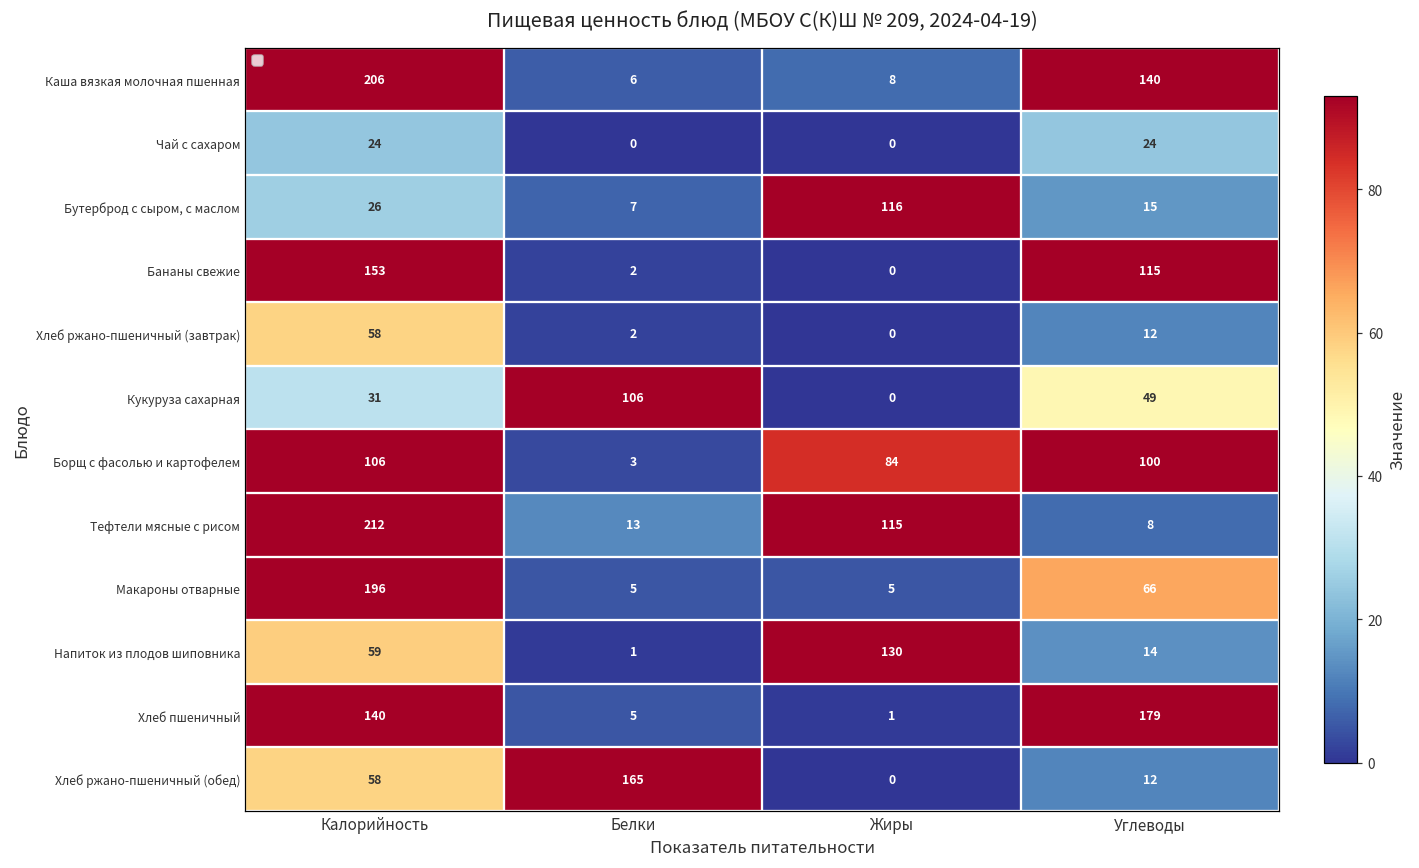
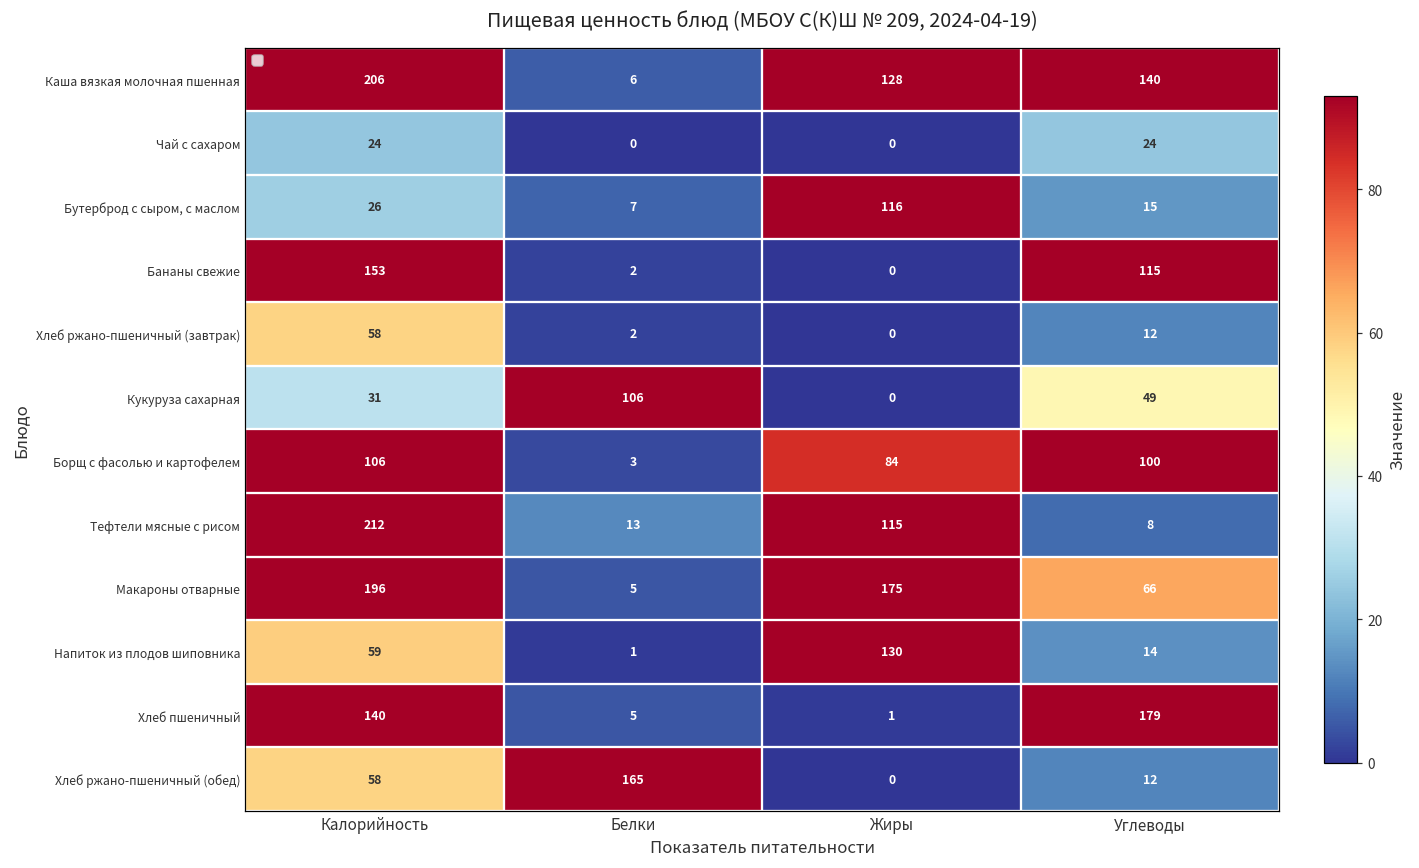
  {
    "Каша вязкая молочная пшенная": {
      "Калорийность": 206,
      "Белки": 6,
-     "Жиры": 8,
+     "Жиры": 128,
      "Углеводы": 140
    },
    "Чай с сахаром": {
      "Калорийность": 24,
      "Белки": 0,
      "Жиры": 0,
      "Углеводы": 24
    },
    "Бутерброд с сыром, с маслом": {
      "Калорийность": 26,
      "Белки": 7,
      "Жиры": 116,
      "Углеводы": 15
    },
    "Бананы свежие": {
      "Калорийность": 153,
      "Белки": 2,
      "Жиры": 0,
      "Углеводы": 115
    },
    "Хлеб ржано-пшеничный (завтрак)": {
      "Калорийность": 58,
      "Белки": 2,
      "Жиры": 0,
      "Углеводы": 12
    },
    "Кукуруза сахарная": {
      "Калорийность": 31,
      "Белки": 106,
      "Жиры": 0,
      "Углеводы": 49
    },
    "Борщ с фасолью и картофелем": {
      "Калорийность": 106,
      "Белки": 3,
      "Жиры": 84,
      "Углеводы": 100
    },
    "Тефтели мясные с рисом": {
      "Калорийность": 212,
      "Белки": 13,
      "Жиры": 115,
      "Углеводы": 8
    },
    "Макароны отварные": {
      "Калорийность": 196,
      "Белки": 5,
-     "Жиры": 5,
+     "Жиры": 175,
      "Углеводы": 66
    },
    "Напиток из плодов шиповника": {
      "Калорийность": 59,
      "Белки": 1,
      "Жиры": 130,
      "Углеводы": 14
    },
    "Хлеб пшеничный": {
      "Калорийность": 140,
      "Белки": 5,
      "Жиры": 1,
      "Углеводы": 179
    },
    "Хлеб ржано-пшеничный (обед)": {
      "Калорийность": 58,
      "Белки": 165,
      "Жиры": 0,
      "Углеводы": 12
    }
  }
